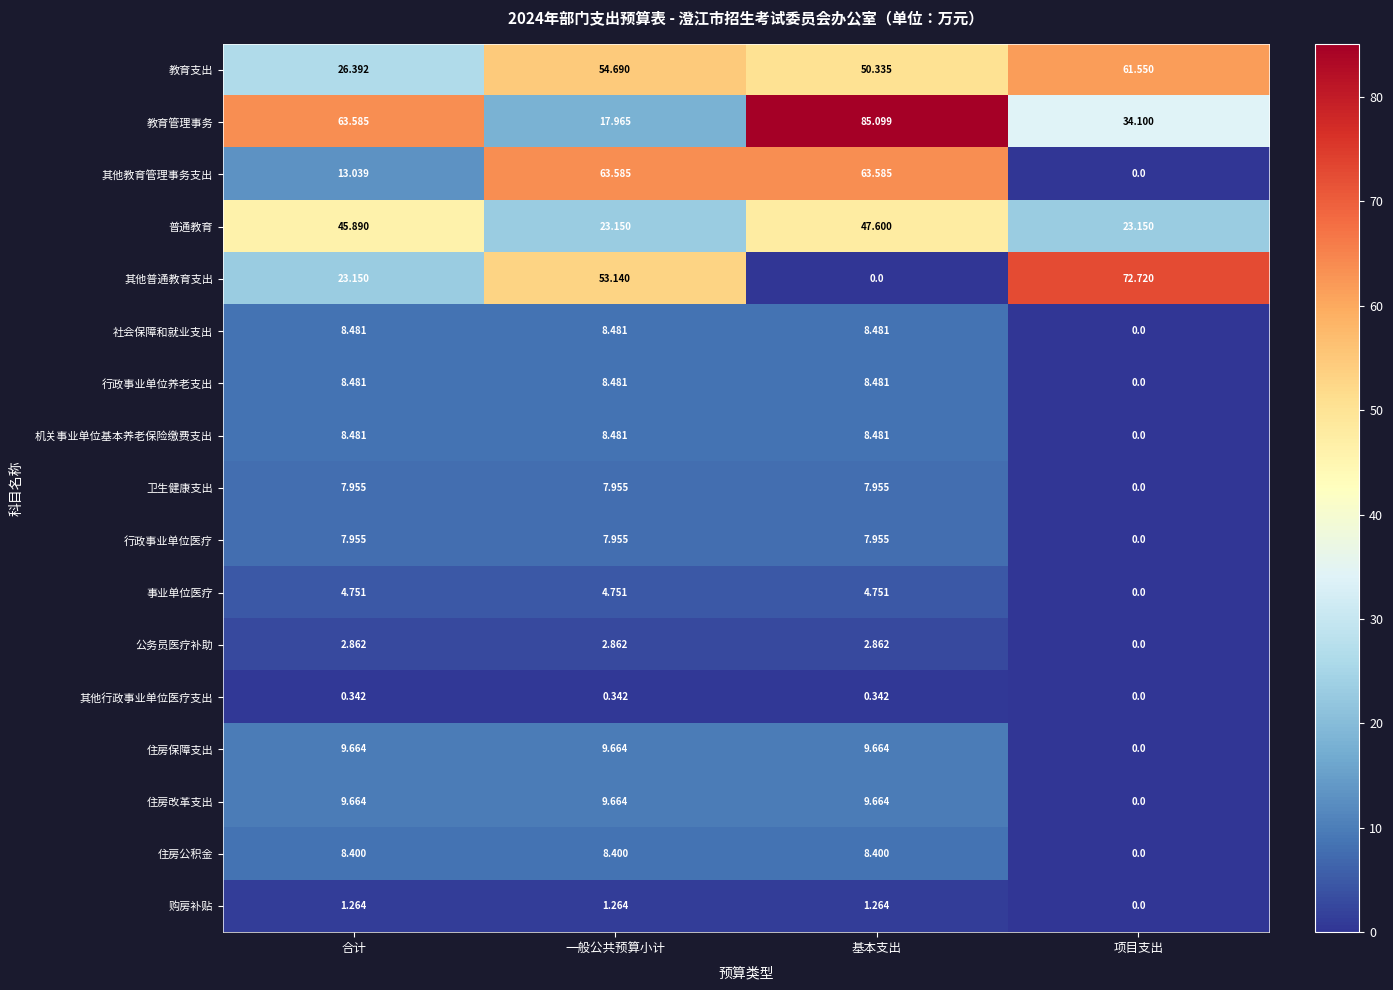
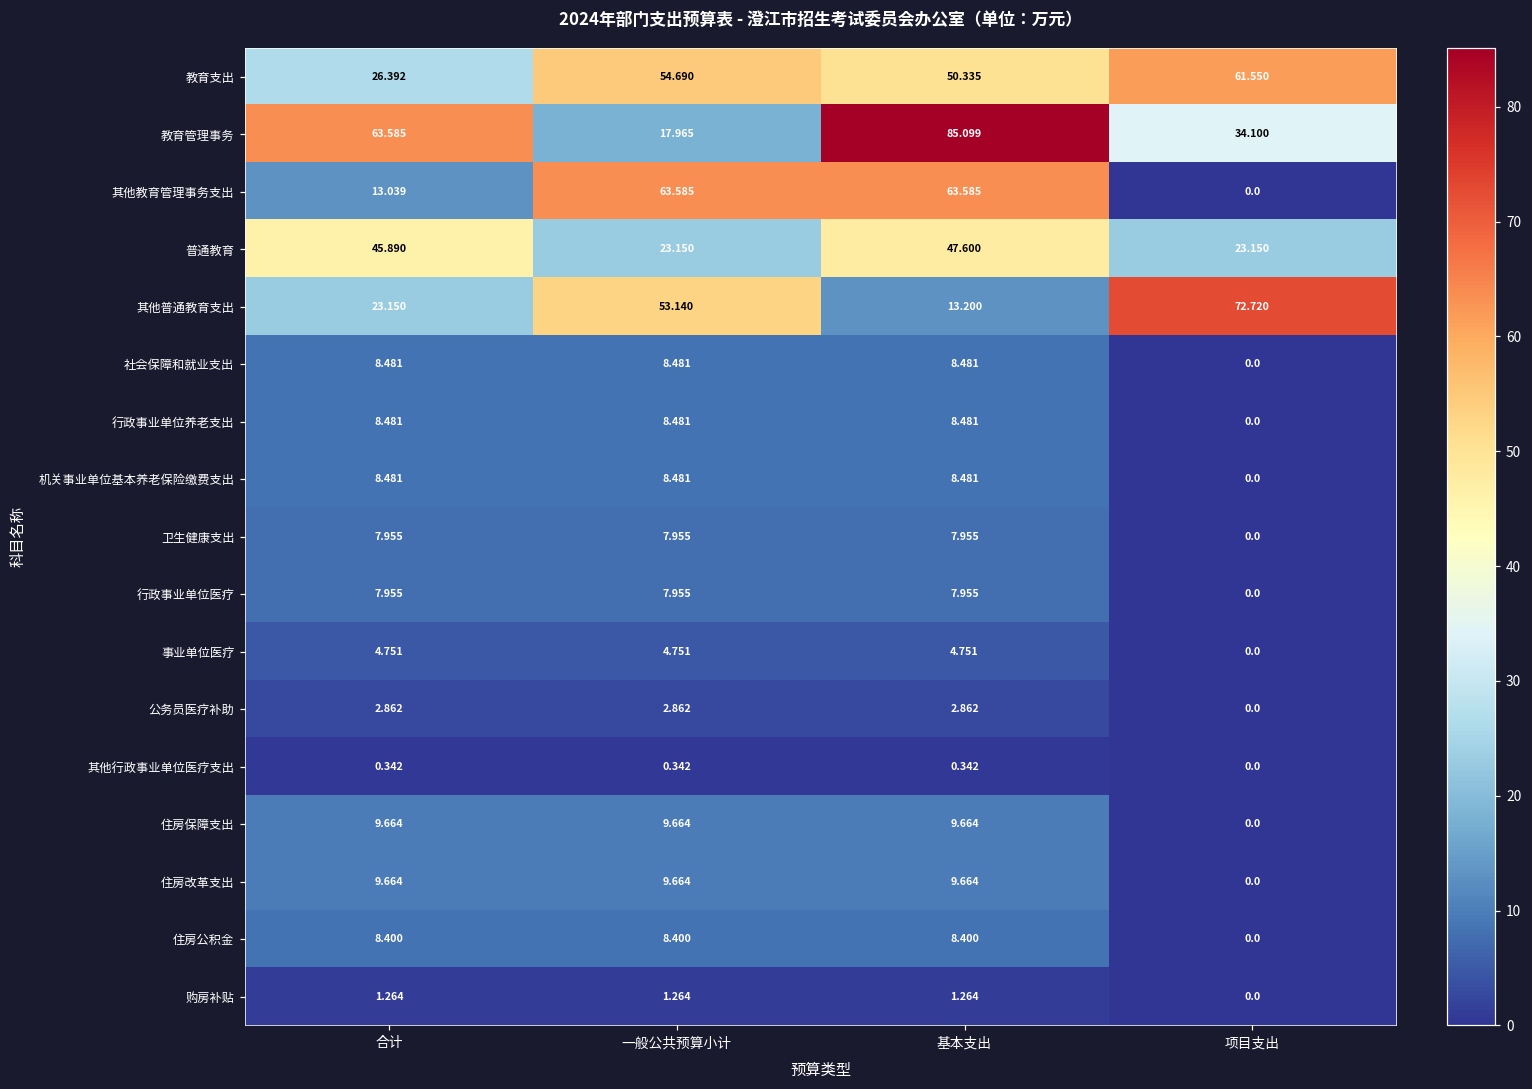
  {
    "教育支出": {
      "合计": 26.392,
      "一般公共预算小计": 54.690,
      "基本支出": 50.335,
      "项目支出": 61.550
    },
    "教育管理事务": {
      "合计": 63.585,
      "一般公共预算小计": 17.965,
      "基本支出": 85.099,
      "项目支出": 34.100
    },
    "其他教育管理事务支出": {
      "合计": 13.039,
      "一般公共预算小计": 63.585,
      "基本支出": 63.585,
      "项目支出": 0.0
    },
    "普通教育": {
      "合计": 45.890,
      "一般公共预算小计": 23.150,
      "基本支出": 47.600,
      "项目支出": 23.150
    },
    "其他普通教育支出": {
      "合计": 23.150,
      "一般公共预算小计": 53.140,
-     "基本支出": 0.0,
+     "基本支出": 13.200,
      "项目支出": 72.720
    },
    "社会保障和就业支出": {
      "合计": 8.481,
      "一般公共预算小计": 8.481,
      "基本支出": 8.481,
      "项目支出": 0.0
    },
    "行政事业单位养老支出": {
      "合计": 8.481,
      "一般公共预算小计": 8.481,
      "基本支出": 8.481,
      "项目支出": 0.0
    },
    "机关事业单位基本养老保险缴费支出": {
      "合计": 8.481,
      "一般公共预算小计": 8.481,
      "基本支出": 8.481,
      "项目支出": 0.0
    },
    "卫生健康支出": {
      "合计": 7.955,
      "一般公共预算小计": 7.955,
      "基本支出": 7.955,
      "项目支出": 0.0
    },
    "行政事业单位医疗": {
      "合计": 7.955,
      "一般公共预算小计": 7.955,
      "基本支出": 7.955,
      "项目支出": 0.0
    },
    "事业单位医疗": {
      "合计": 4.751,
      "一般公共预算小计": 4.751,
      "基本支出": 4.751,
      "项目支出": 0.0
    },
    "公务员医疗补助": {
      "合计": 2.862,
      "一般公共预算小计": 2.862,
      "基本支出": 2.862,
      "项目支出": 0.0
    },
    "其他行政事业单位医疗支出": {
      "合计": 0.342,
      "一般公共预算小计": 0.342,
      "基本支出": 0.342,
      "项目支出": 0.0
    },
    "住房保障支出": {
      "合计": 9.664,
      "一般公共预算小计": 9.664,
      "基本支出": 9.664,
      "项目支出": 0.0
    },
    "住房改革支出": {
      "合计": 9.664,
      "一般公共预算小计": 9.664,
      "基本支出": 9.664,
      "项目支出": 0.0
    },
    "住房公积金": {
      "合计": 8.400,
      "一般公共预算小计": 8.400,
      "基本支出": 8.400,
      "项目支出": 0.0
    },
    "购房补贴": {
      "合计": 1.264,
      "一般公共预算小计": 1.264,
      "基本支出": 1.264,
      "项目支出": 0.0
    }
  }
